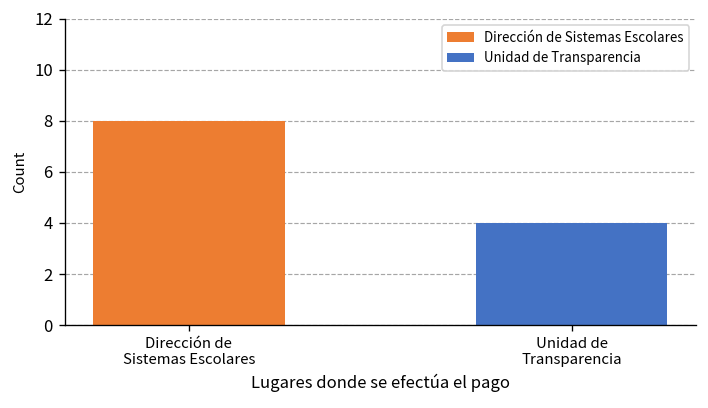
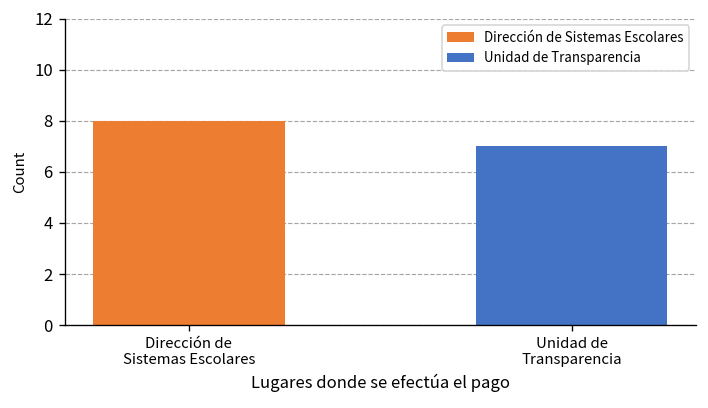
  {
    "Dirección de Sistemas Escolares": 8,
-   "Unidad de Transparencia": 4
+   "Unidad de Transparencia": 7
  }
